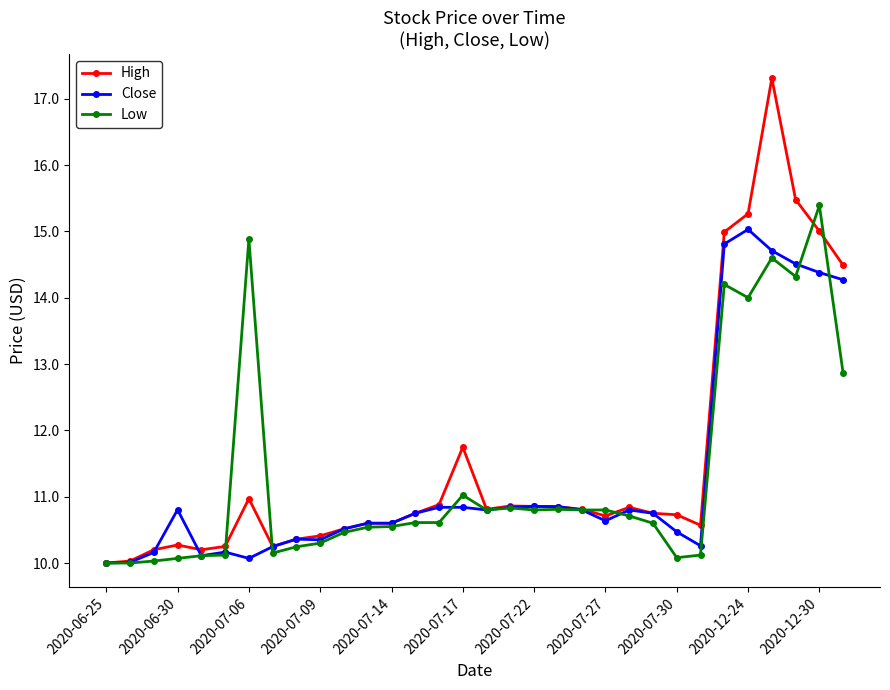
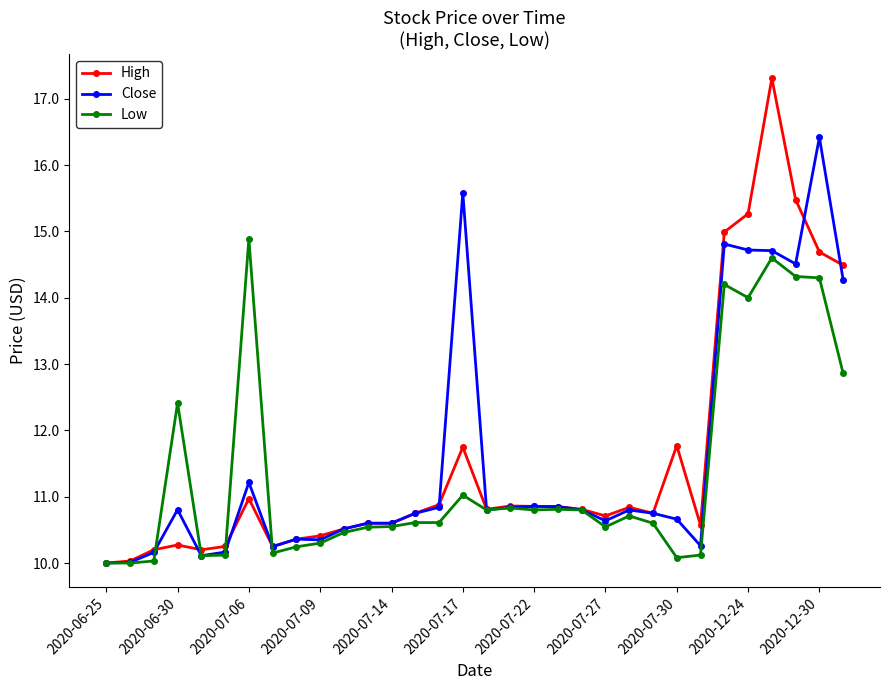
  {
    "High": {
      "2020-06-30": 10.3,
      "2020-07-06": 11.0,
      "2020-07-09": 10.4,
      "2020-07-17": 11.7,
      "2020-07-27": 10.7,
-     "2020-07-30": 10.7,
+     "2020-07-30": 11.8,
      "2020-12-24": 15.3,
-     "2020-12-30": 15.0
+     "2020-12-30": 14.7
    },
    "Close": {
      "2020-06-30": 10.8,
-     "2020-07-06": 10.1,
+     "2020-07-06": 11.2,
      "2020-07-09": 10.4,
-     "2020-07-17": 10.8,
+     "2020-07-17": 15.6,
      "2020-07-27": 10.6,
-     "2020-07-30": 10.5,
-     "2020-12-24": 15.0,
-     "2020-12-30": 14.4
+     "2020-07-30": 10.7,
+     "2020-12-24": 14.7,
+     "2020-12-30": 16.4
    },
    "Low": {
-     "2020-06-30": 10.1,
+     "2020-06-30": 12.4,
      "2020-07-06": 14.9,
      "2020-07-09": 10.3,
      "2020-07-14": 10.6,
      "2020-07-17": 11.0,
      "2020-07-22": 10.8,
-     "2020-07-27": 10.8,
+     "2020-07-27": 10.5,
      "2020-07-30": 10.1,
      "2020-12-24": 14.0,
-     "2020-12-30": 15.4
+     "2020-12-30": 14.3
    }
  }
